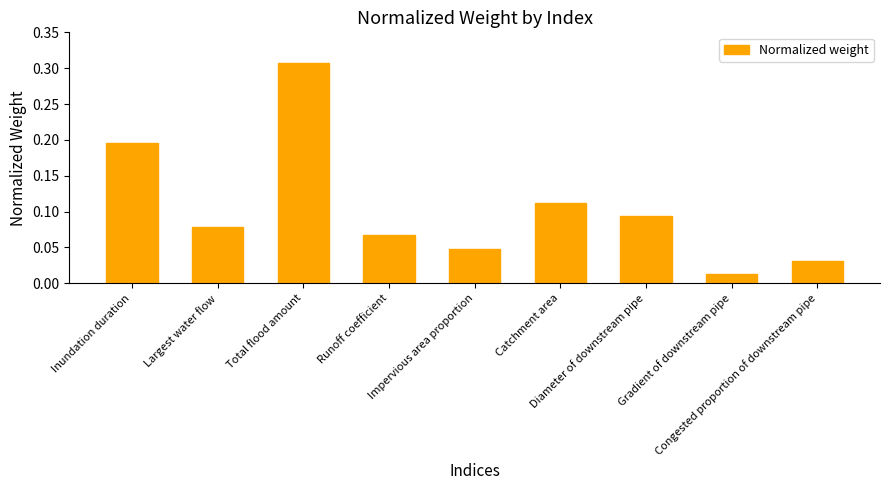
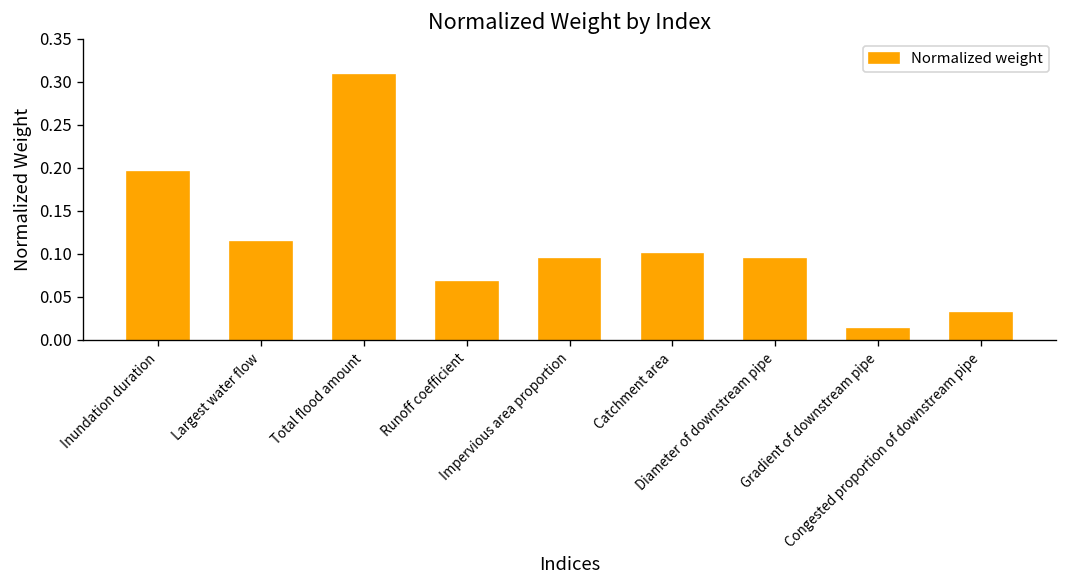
  {
    "Inundation duration": 0.20,
-   "Largest water flow": 0.08,
+   "Largest water flow": 0.11,
    "Total flood amount": 0.31,
    "Runoff coefficient": 0.07,
-   "Impervious area proportion": 0.05,
-   "Catchment area": 0.11,
+   "Impervious area proportion": 0.09,
+   "Catchment area": 0.10,
    "Diameter of downstream pipe": 0.09,
    "Gradient of downstream pipe": 0.01,
    "Congested proportion of downstream pipe": 0.03
  }
